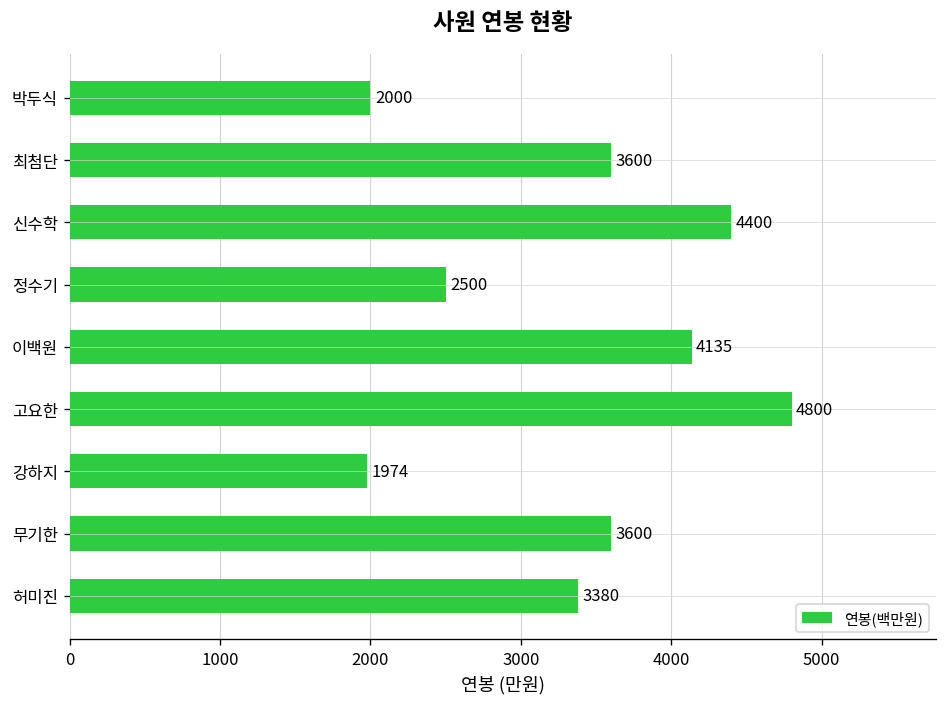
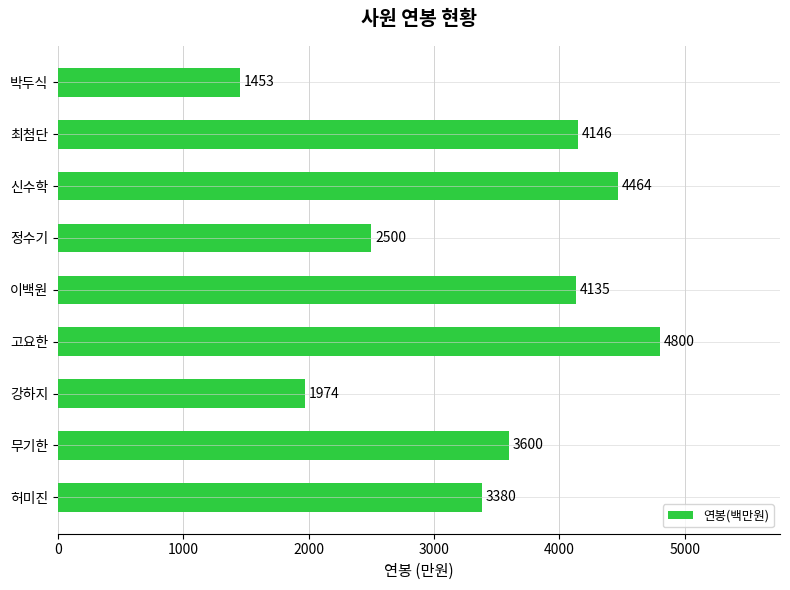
  {
-   "박두식": 2000,
-   "최첨단": 3600,
-   "신수학": 4400,
+   "박두식": 1453,
+   "최첨단": 4146,
+   "신수학": 4464,
    "정수기": 2500,
    "이백원": 4135,
    "고요한": 4800,
    "강하지": 1974,
    "무기한": 3600,
    "허미진": 3380
  }
